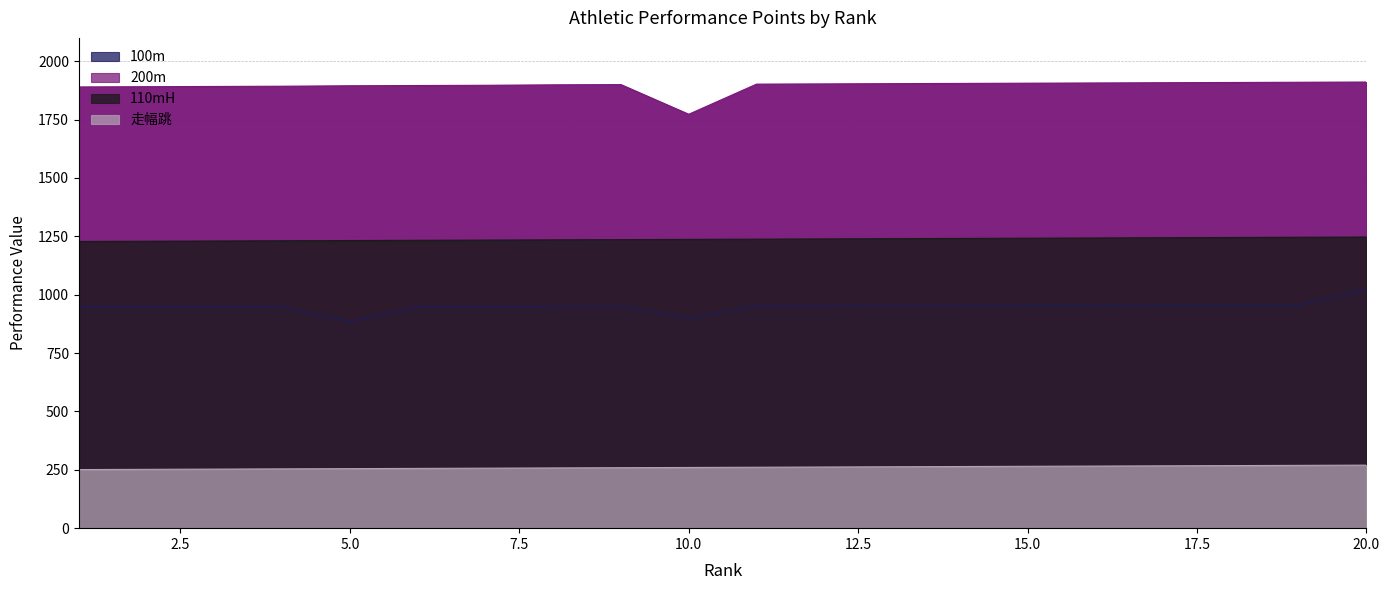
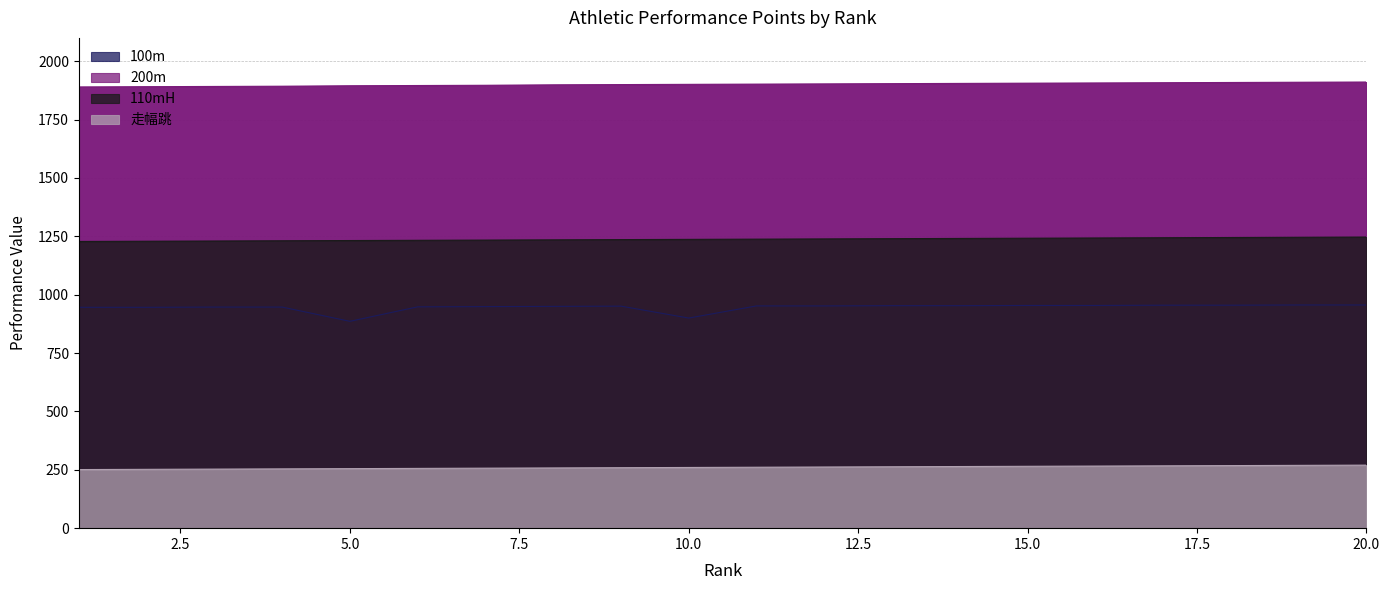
  {
    "100m": {
      "5.0": 890,
      "10.0": 900,
      "15.0": 950,
-     "20.0": 1020
+     "20.0": 960
    },
    "200m": {
      "5.0": 1900,
-     "10.0": 1770,
+     "10.0": 1900,
      "15.0": 1910,
      "20.0": 1910
    },
    "110mH": {
      "5.0": 1230,
      "10.0": 1240,
      "15.0": 1240,
      "20.0": 1250
    },
    "走幅跳": {
      "5.0": 260,
      "10.0": 260,
      "15.0": 270,
      "20.0": 270
    }
  }
